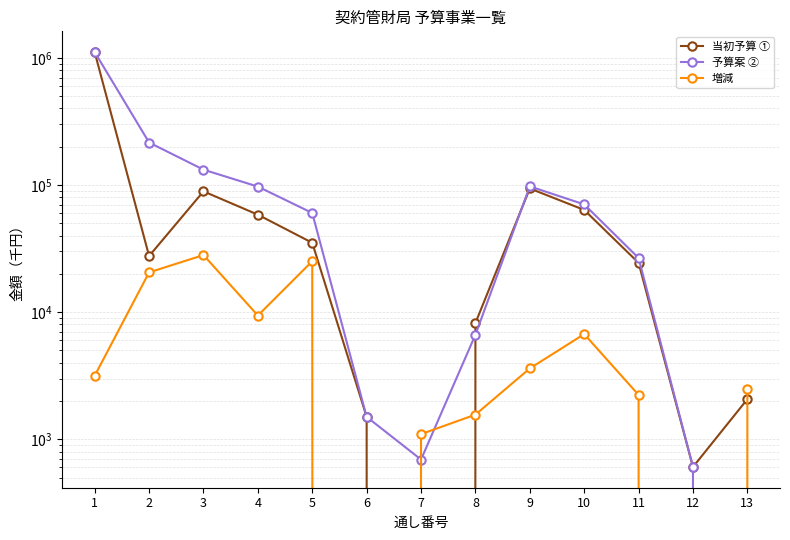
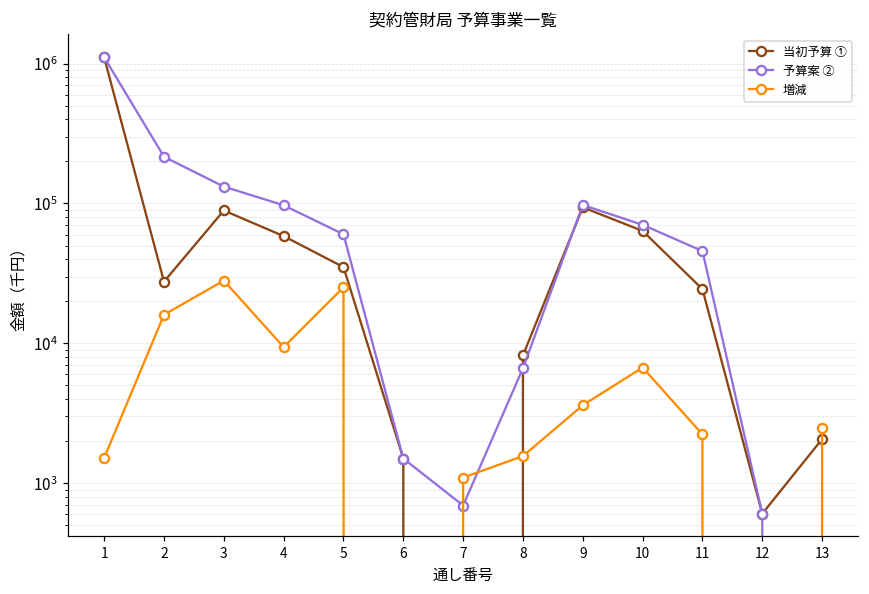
  {
    "当初予算 ①": {
      "2": 28000,
      "3": 90000,
      "4": 60000,
      "5": 35000,
      "8": 8000,
      "10": 60000,
      "11": 24000,
      "13": 2100
    },
    "予算案 ②": {
      "2": 220000,
      "3": 130000,
      "4": 100000,
      "5": 60000,
      "7": 700,
      "8": 7000,
      "10": 70000,
-     "11": 27000
+     "11": 46000
    },
    "増減": {
-     "1": 3200,
-     "2": 21000,
+     "1": 1500,
+     "2": 16000,
      "3": 28000,
      "4": 9000,
      "5": 25000,
      "7": 1100,
      "8": 1600,
      "9": 3600,
      "10": 7000,
      "11": 2200,
      "13": 2500
    }
  }
